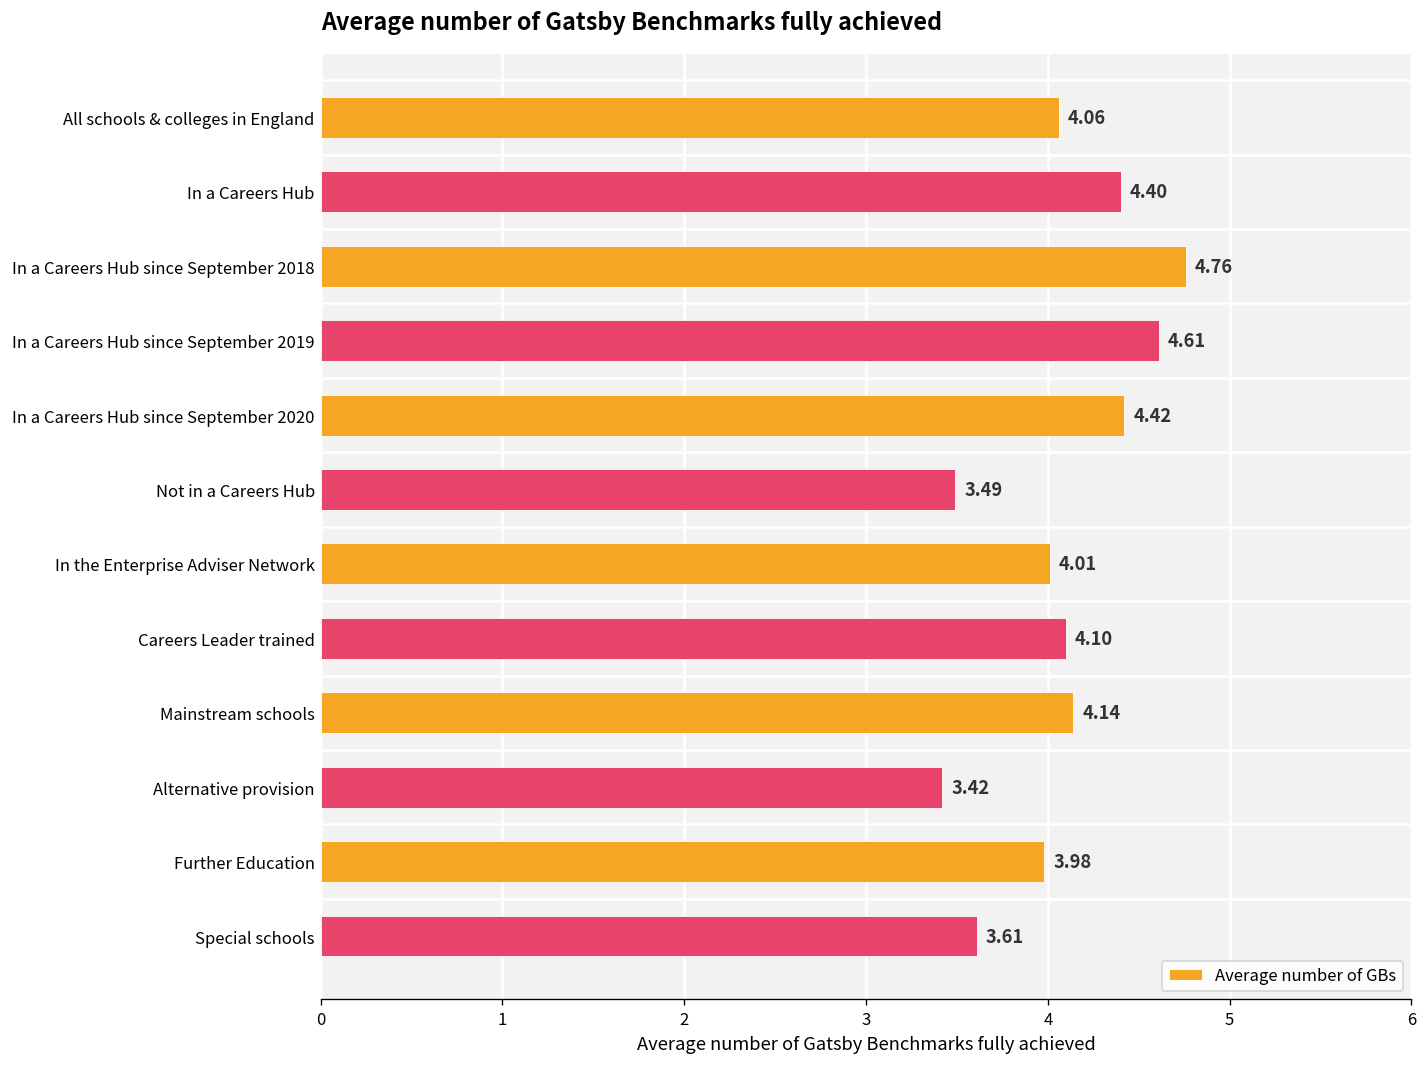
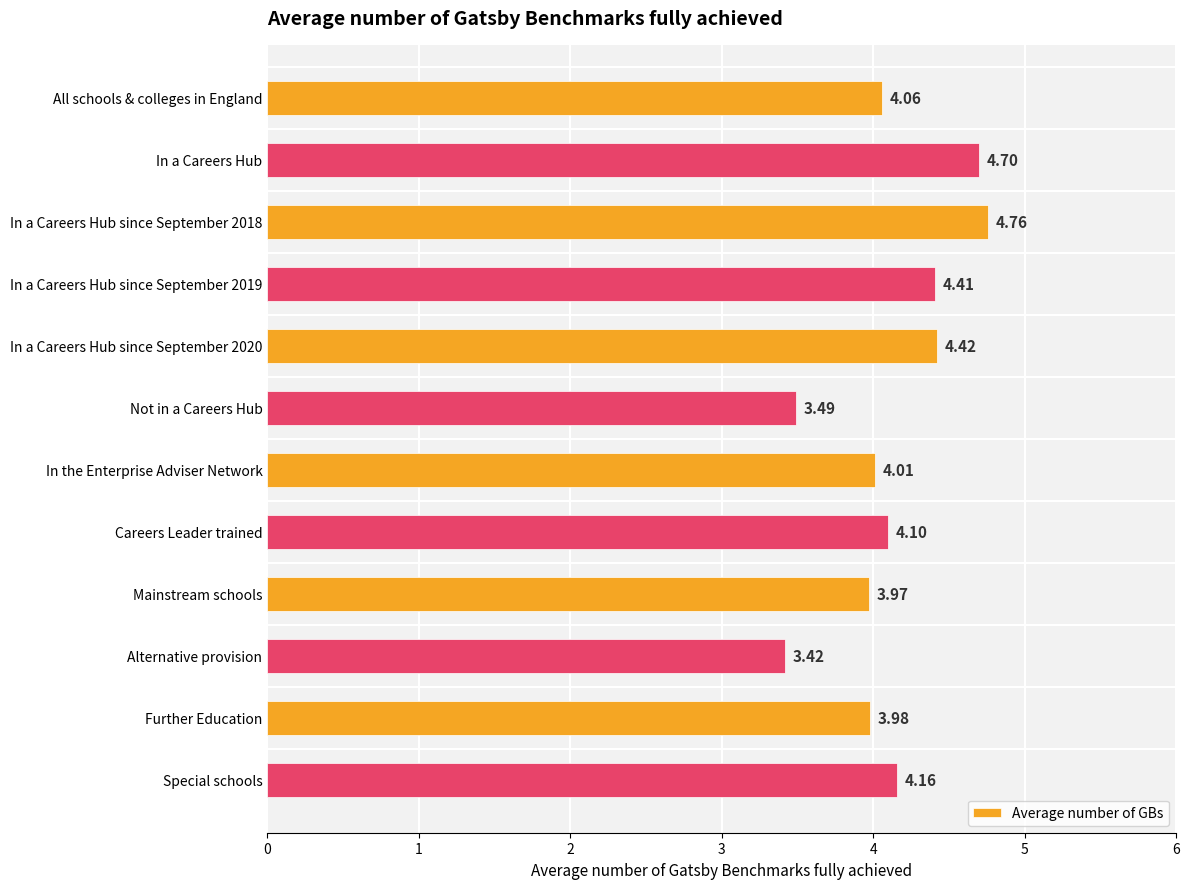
  {
    "All schools & colleges in England": 4.06,
-   "In a Careers Hub": 4.40,
+   "In a Careers Hub": 4.70,
    "In a Careers Hub since September 2018": 4.76,
-   "In a Careers Hub since September 2019": 4.61,
+   "In a Careers Hub since September 2019": 4.41,
    "In a Careers Hub since September 2020": 4.42,
    "Not in a Careers Hub": 3.49,
    "In the Enterprise Adviser Network": 4.01,
    "Careers Leader trained": 4.10,
-   "Mainstream schools": 4.14,
+   "Mainstream schools": 3.97,
    "Alternative provision": 3.42,
    "Further Education": 3.98,
-   "Special schools": 3.61
+   "Special schools": 4.16
  }
